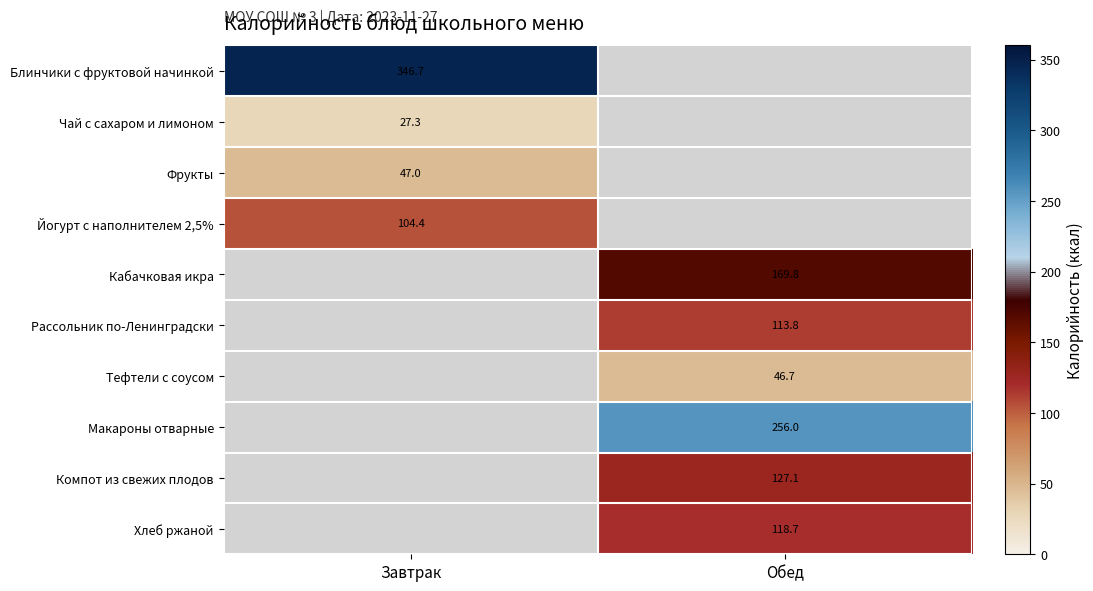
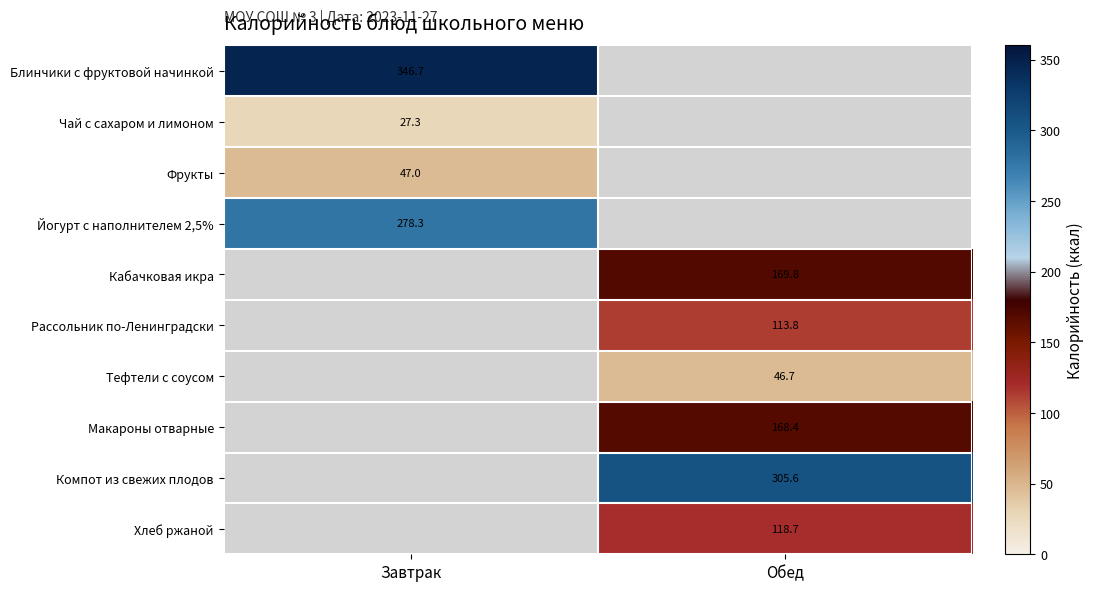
  {
    "Блинчики с фруктовой начинкой": {
      "Завтрак": 346.7
    },
    "Чай с сахаром и лимоном": {
      "Завтрак": 27.3
    },
    "Фрукты": {
      "Завтрак": 47.0
    },
    "Йогурт с наполнителем 2,5%": {
-     "Завтрак": 104.4
+     "Завтрак": 278.3
    },
    "Кабачковая икра": {
      "Обед": 169.8
    },
    "Рассольник по-Ленинградски": {
      "Обед": 113.8
    },
    "Тефтели с соусом": {
      "Обед": 46.7
    },
    "Макароны отварные": {
-     "Обед": 256.0
+     "Обед": 168.4
    },
    "Компот из свежих плодов": {
-     "Обед": 127.1
+     "Обед": 305.6
    },
    "Хлеб ржаной": {
      "Обед": 118.7
    }
  }
